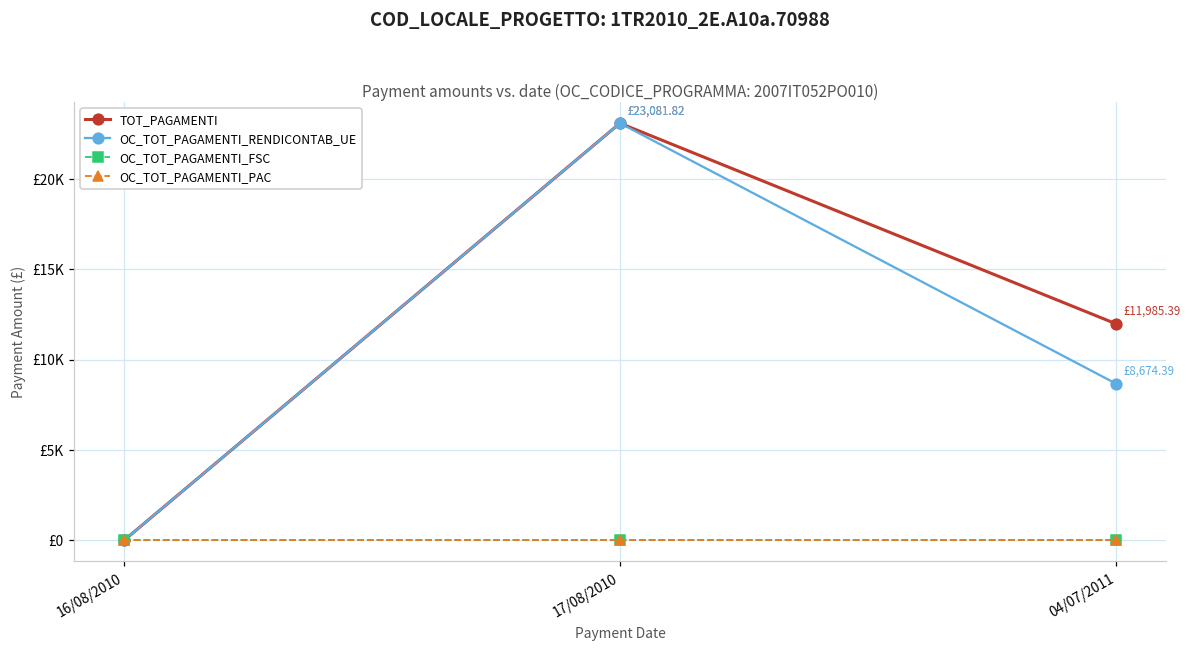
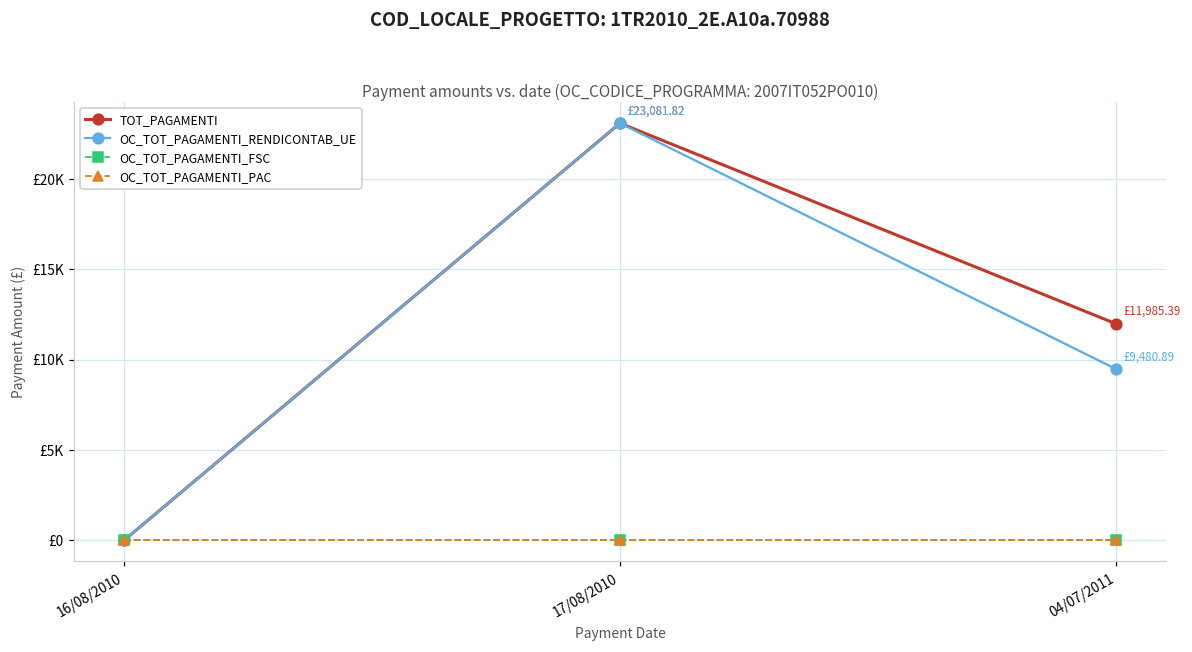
  {
    "TOT_PAGAMENTI": {
      "04/07/2011": "£11,985.39"
    },
    "OC_TOT_PAGAMENTI_RENDICONTAB_UE": {
-     "04/07/2011": "£8,674.39"
+     "04/07/2011": "£9,480.89"
    },
    "OC_TOT_PAGAMENTI_PAC": {
      "17/08/2010": "£0",
      "04/07/2011": "£0"
    }
  }
